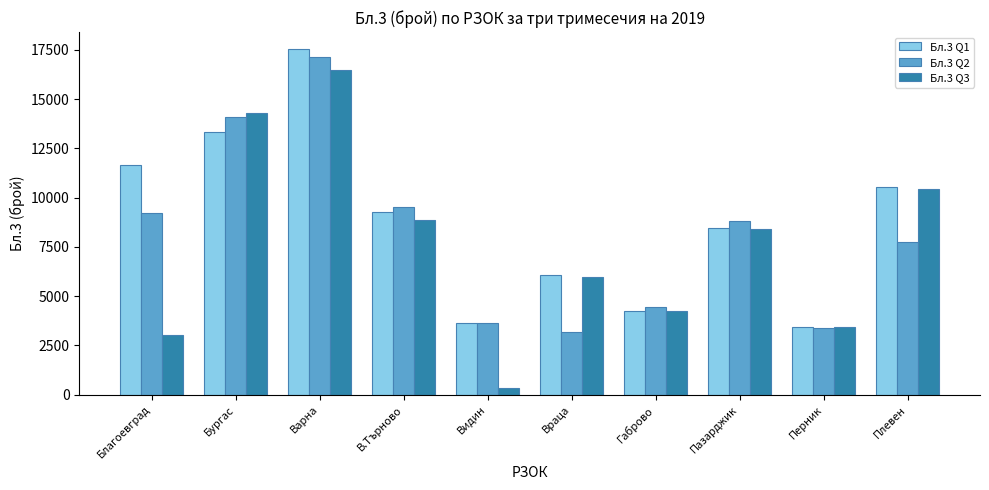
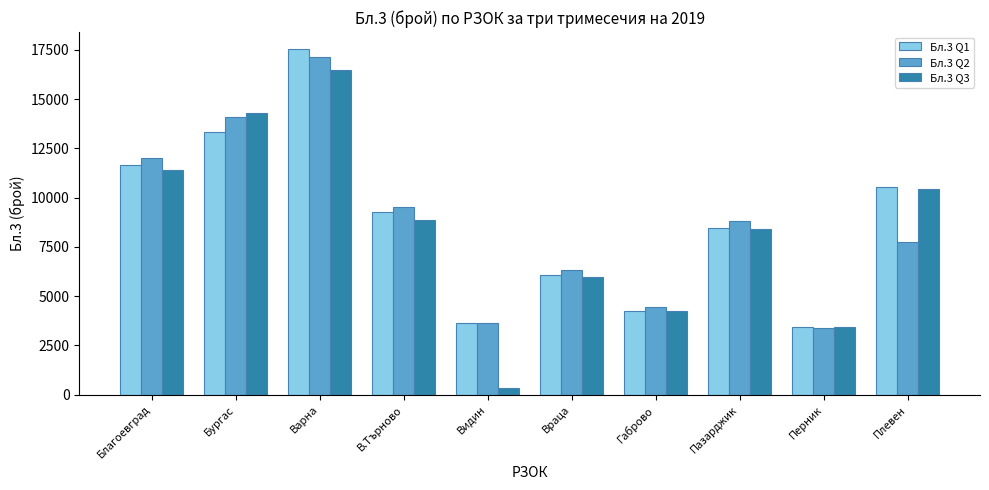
  {
    "Бл.3 Q1": {
      "Благоевград": 11700,
      "Бургас": 13300,
      "Варна": 17500,
      "В.Търново": 9300,
      "Видин": 3600,
      "Враца": 6100,
      "Габрово": 4200,
      "Пазарджик": 8500,
      "Перник": 3400,
      "Плевен": 10500
    },
    "Бл.3 Q2": {
-     "Благоевград": 9200,
+     "Благоевград": 12000,
      "Бургас": 14100,
      "Варна": 17100,
      "В.Търново": 9500,
      "Видин": 3700,
-     "Враца": 3200,
+     "Враца": 6300,
      "Габрово": 4400,
      "Пазарджик": 8800,
      "Перник": 3400,
      "Плевен": 7700
    },
    "Бл.3 Q3": {
-     "Благоевград": 3000,
+     "Благоевград": 11400,
      "Бургас": 14300,
      "Варна": 16500,
      "В.Търново": 8900,
      "Видин": 300,
      "Враца": 6000,
      "Габрово": 4300,
      "Пазарджик": 8400,
      "Перник": 3400,
      "Плевен": 10400
    }
  }
